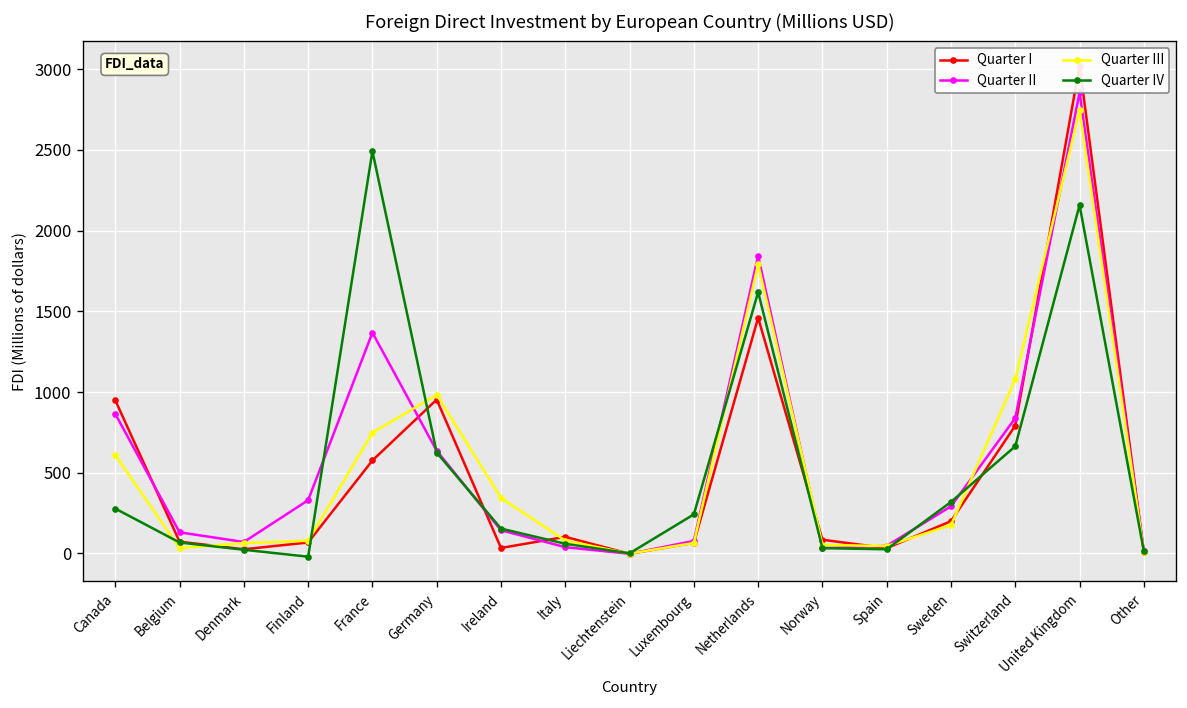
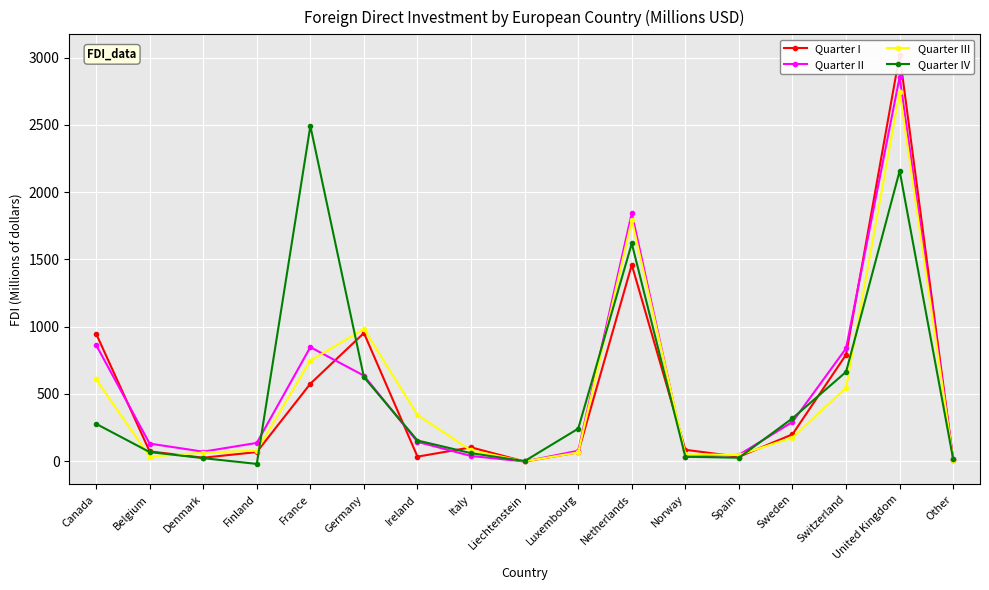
  {
    "Quarter I": {
      "Canada": 950,
      "France": 580,
      "Germany": 950,
      "Ireland": 30,
      "Italy": 100,
      "Netherlands": 1460,
      "Norway": 90,
      "Sweden": 200,
      "Switzerland": 790
    },
    "Quarter II": {
      "Canada": 870,
      "Belgium": 130,
-     "Finland": 330,
-     "France": 1370,
+     "Finland": 140,
+     "France": 850,
      "Italy": 40,
      "Netherlands": 1840,
      "Sweden": 290,
      "Switzerland": 840,
      "United Kingdom": 2860
    },
    "Quarter III": {
      "Canada": 610,
      "Belgium": 30,
      "France": 750,
      "Germany": 980,
      "Ireland": 340,
      "Italy": 80,
      "Netherlands": 1790,
      "Norway": 50,
      "Sweden": 180,
-     "Switzerland": 1080,
+     "Switzerland": 550,
      "United Kingdom": 2750
    },
    "Quarter IV": {
      "Canada": 280,
      "Finland": -20,
      "France": 2490,
      "Italy": 60,
      "Luxembourg": 240,
      "Netherlands": 1620,
      "Sweden": 320,
      "Switzerland": 660,
      "United Kingdom": 2160
    }
  }
